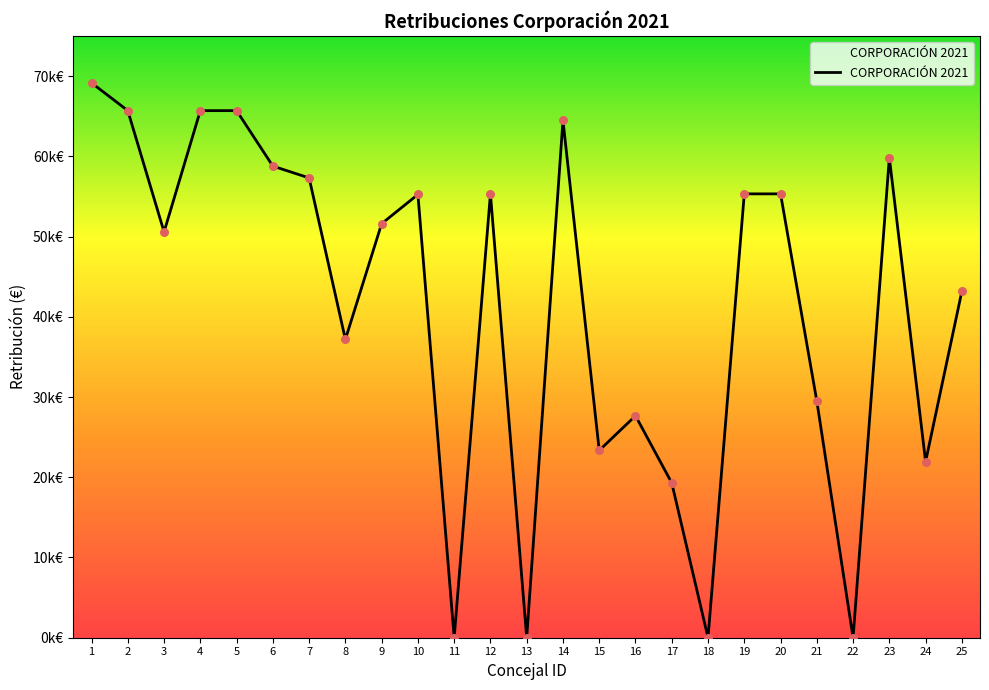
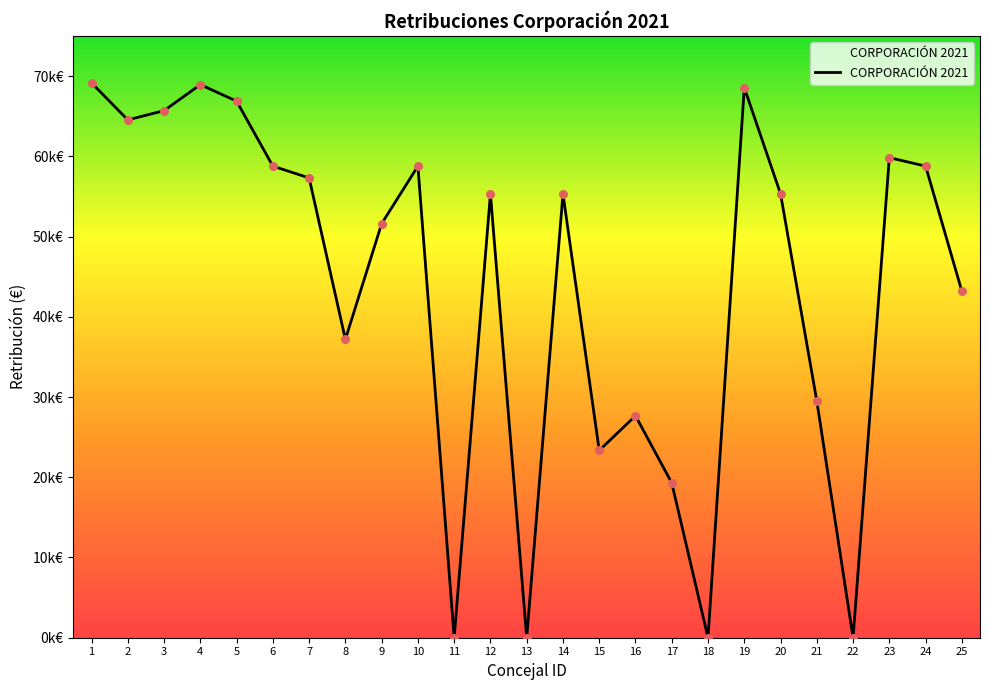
  {
    "1": "69k€",
-   "2": "66k€",
-   "3": "51k€",
-   "4": "66k€",
-   "5": "66k€",
+   "2": "65k€",
+   "3": "66k€",
+   "4": "69k€",
+   "5": "67k€",
    "6": "59k€",
    "7": "57k€",
    "8": "37k€",
    "9": "52k€",
-   "10": "55k€",
+   "10": "59k€",
    "11": "0k€",
    "12": "55k€",
    "13": "0k€",
-   "14": "64k€",
+   "14": "55k€",
    "15": "23k€",
    "16": "28k€",
    "17": "19k€",
    "18": "0k€",
-   "19": "55k€",
+   "19": "69k€",
    "20": "55k€",
    "21": "30k€",
    "22": "0k€",
    "23": "60k€",
-   "24": "22k€",
+   "24": "59k€",
    "25": "43k€"
  }
